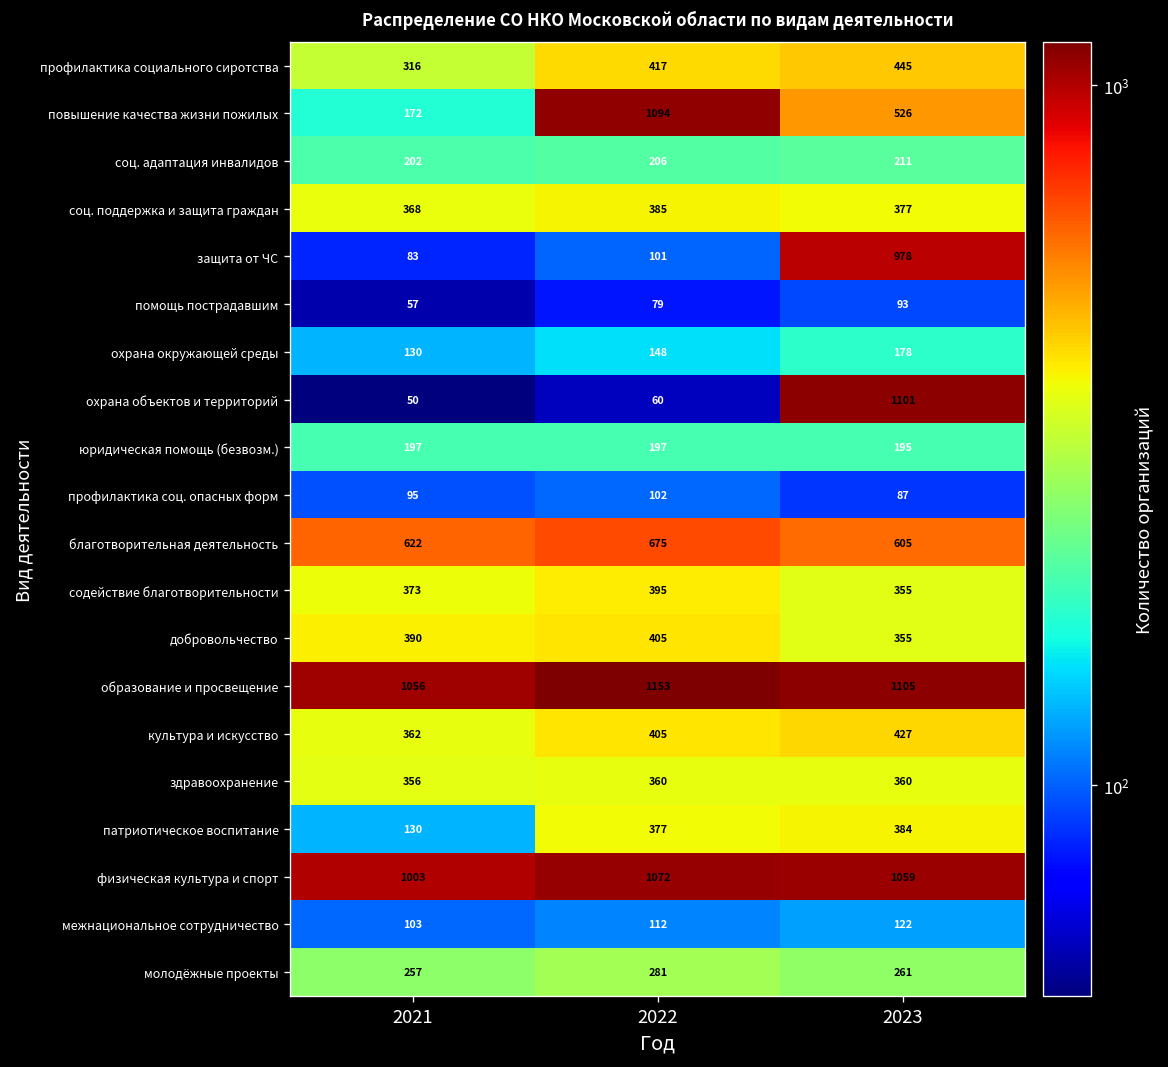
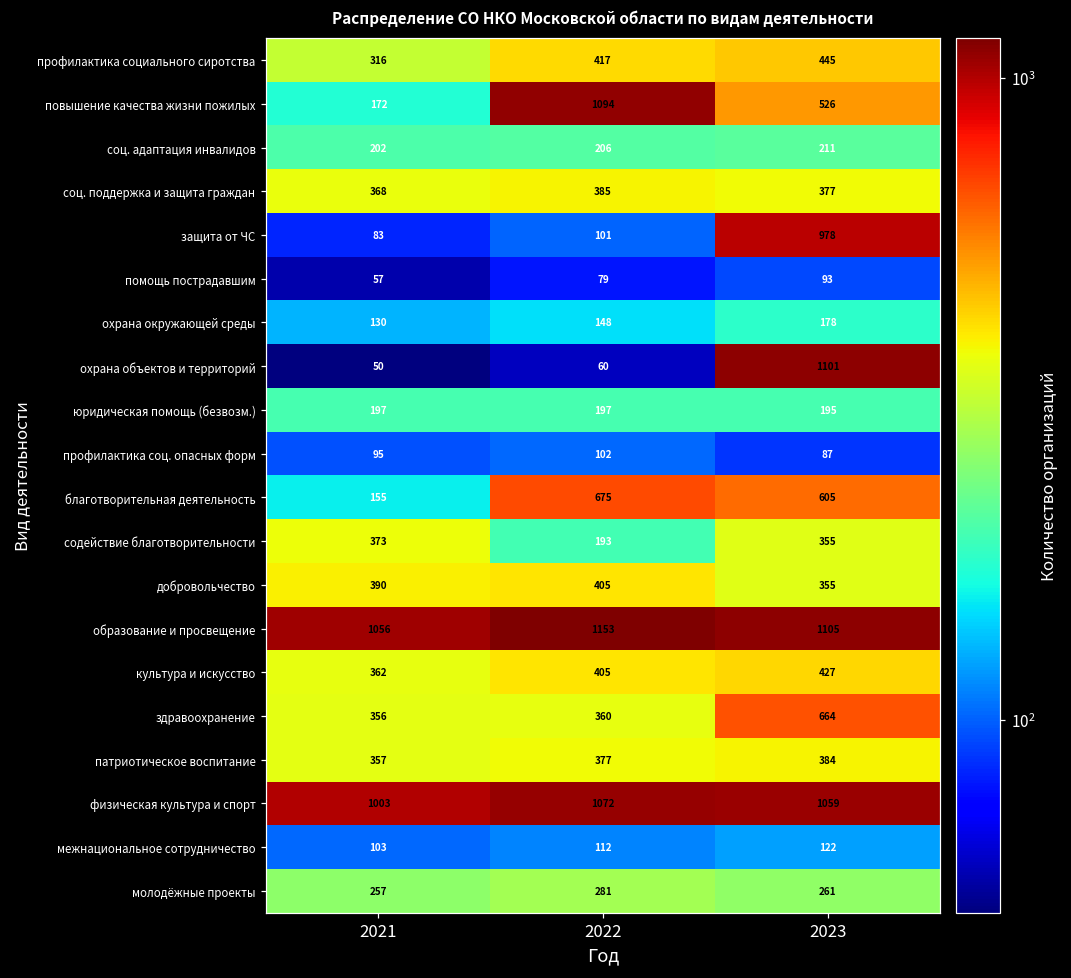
  {
    "профилактика социального сиротства": {
      "2021": 316,
      "2022": 417,
      "2023": 445
    },
    "повышение качества жизни пожилых": {
      "2021": 172,
      "2022": 1094,
      "2023": 526
    },
    "соц. адаптация инвалидов": {
      "2021": 202,
      "2022": 206,
      "2023": 211
    },
    "соц. поддержка и защита граждан": {
      "2021": 368,
      "2022": 385,
      "2023": 377
    },
    "защита от ЧС": {
      "2021": 83,
      "2022": 101,
      "2023": 978
    },
    "помощь пострадавшим": {
      "2021": 57,
      "2022": 79,
      "2023": 93
    },
    "охрана окружающей среды": {
      "2021": 130,
      "2022": 148,
      "2023": 178
    },
    "охрана объектов и территорий": {
      "2021": 50,
      "2022": 60,
      "2023": 1101
    },
    "юридическая помощь (безвозм.)": {
      "2021": 197,
      "2022": 197,
      "2023": 195
    },
    "профилактика соц. опасных форм": {
      "2021": 95,
      "2022": 102,
      "2023": 87
    },
    "благотворительная деятельность": {
-     "2021": 622,
+     "2021": 155,
      "2022": 675,
      "2023": 605
    },
    "содействие благотворительности": {
      "2021": 373,
-     "2022": 395,
+     "2022": 193,
      "2023": 355
    },
    "добровольчество": {
      "2021": 390,
      "2022": 405,
      "2023": 355
    },
    "образование и просвещение": {
      "2021": 1056,
      "2022": 1153,
      "2023": 1105
    },
    "культура и искусство": {
      "2021": 362,
      "2022": 405,
      "2023": 427
    },
    "здравоохранение": {
      "2021": 356,
      "2022": 360,
-     "2023": 360
+     "2023": 664
    },
    "патриотическое воспитание": {
-     "2021": 130,
+     "2021": 357,
      "2022": 377,
      "2023": 384
    },
    "физическая культура и спорт": {
      "2021": 1003,
      "2022": 1072,
      "2023": 1059
    },
    "межнациональное сотрудничество": {
      "2021": 103,
      "2022": 112,
      "2023": 122
    },
    "молодёжные проекты": {
      "2021": 257,
      "2022": 281,
      "2023": 261
    }
  }
